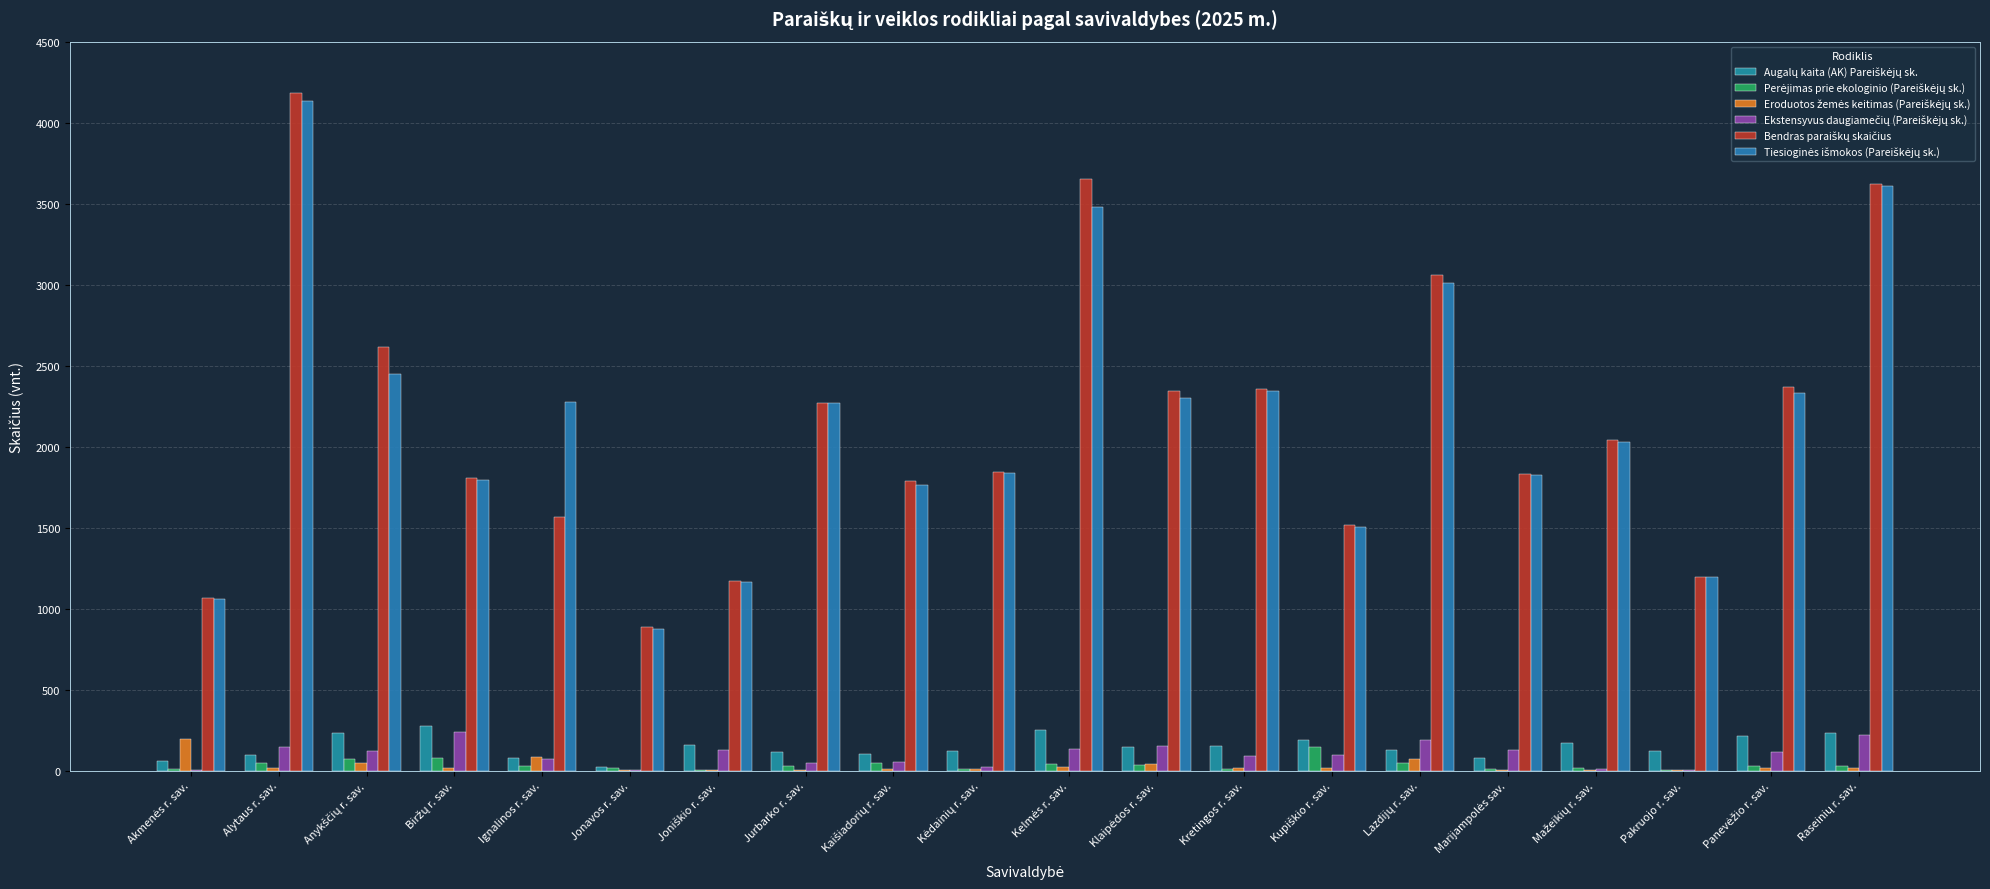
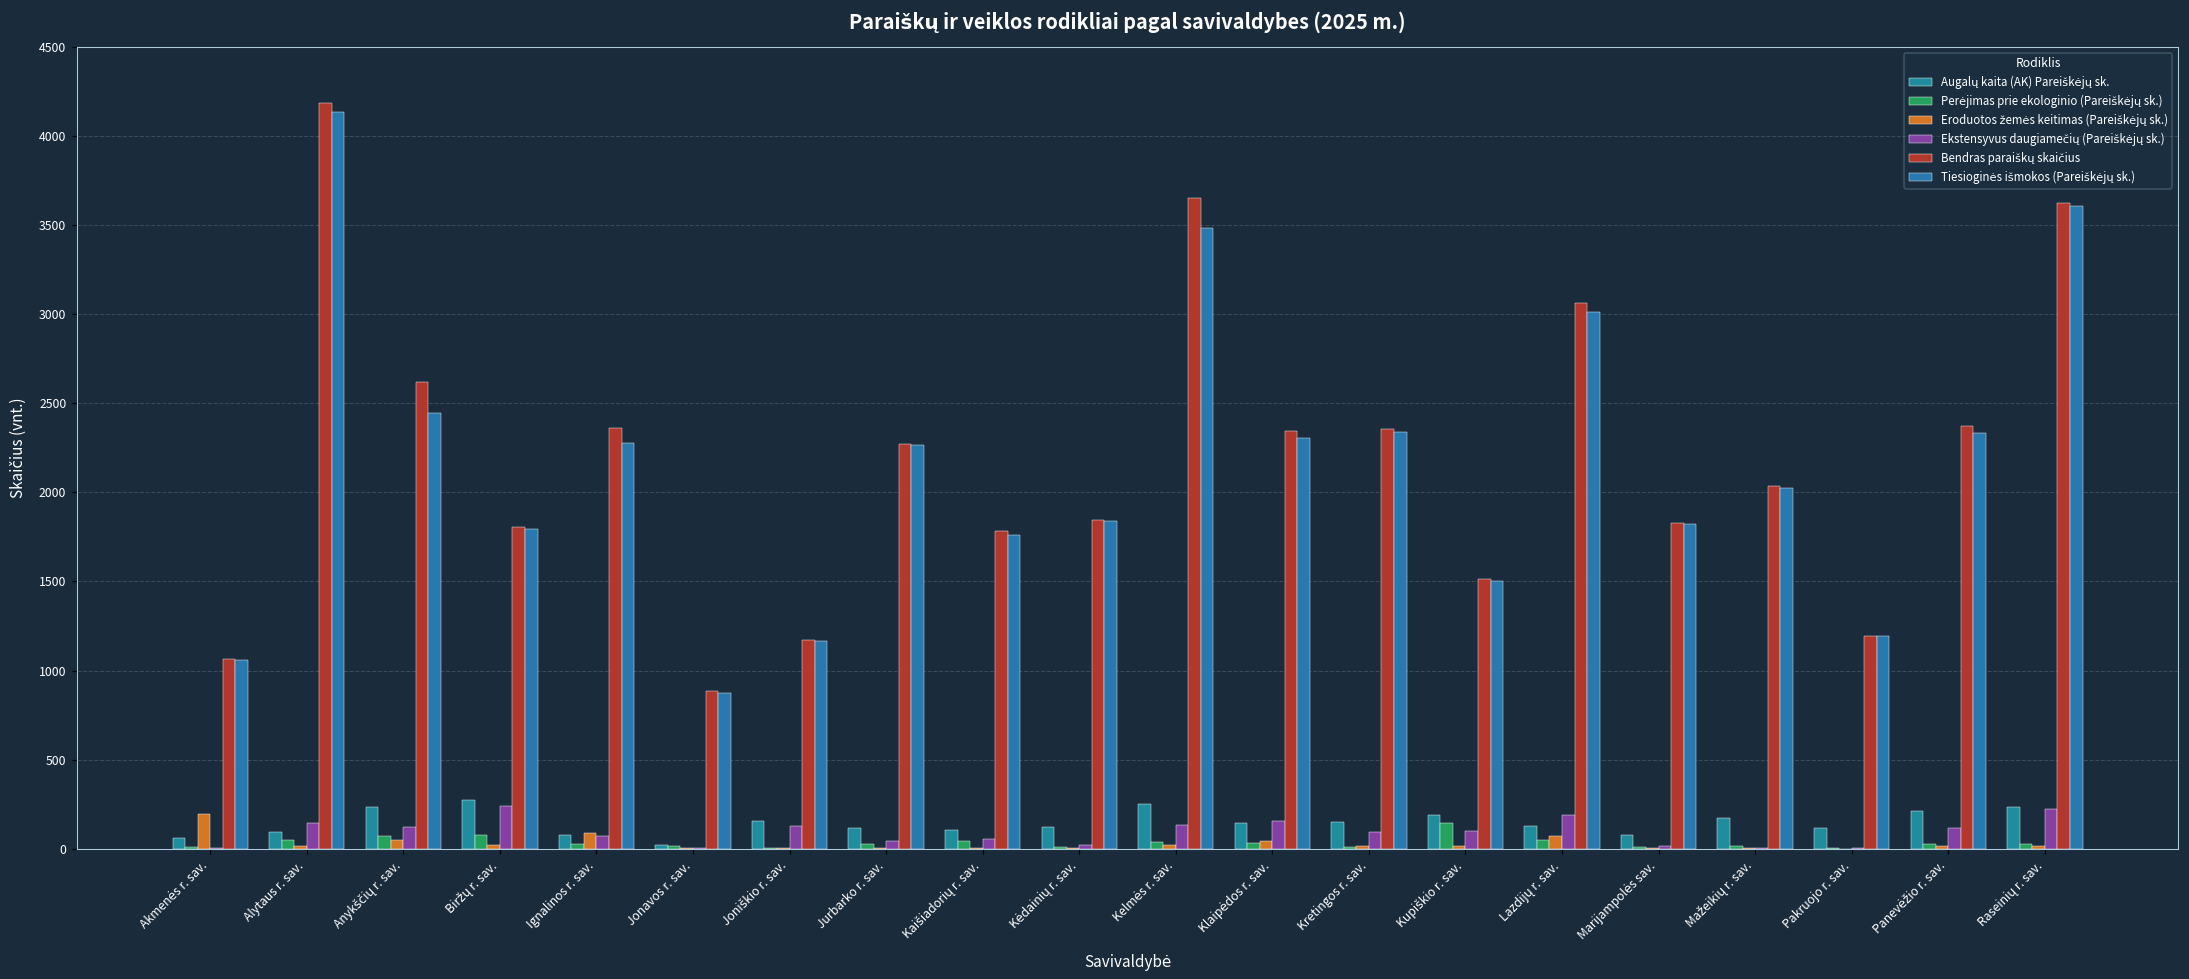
  {
    "Perėjimas prie ekologinio (Pareiškėjų sk.)": {
      "Alytaus r. sav.": 50,
      "Anykščių r. sav.": 70,
      "Biržų r. sav.": 80,
      "Ignalinos r. sav.": 30,
      "Jonavos r. sav.": 20,
      "Jurbarko r. sav.": 30,
      "Kaišiadorių r. sav.": 50,
      "Kelmės r. sav.": 40,
      "Klaipėdos r. sav.": 30,
      "Kupiškio r. sav.": 140,
      "Lazdijų r. sav.": 50,
      "Mažeikių r. sav.": 20,
      "Panevėžio r. sav.": 30,
      "Raseinių r. sav.": 30
    },
    "Eroduotos žemės keitimas (Pareiškėjų sk.)": {
      "Akmenės r. sav.": 200,
      "Alytaus r. sav.": 20,
      "Anykščių r. sav.": 50,
      "Biržų r. sav.": 20,
      "Ignalinos r. sav.": 90,
      "Kelmės r. sav.": 20,
      "Klaipėdos r. sav.": 40,
      "Lazdijų r. sav.": 70,
      "Panevėžio r. sav.": 20,
      "Raseinių r. sav.": 20
    },
    "Ekstensyvus daugiamečių (Pareiškėjų sk.)": {
      "Alytaus r. sav.": 150,
      "Anykščių r. sav.": 120,
      "Biržų r. sav.": 240,
      "Ignalinos r. sav.": 70,
      "Joniškio r. sav.": 130,
      "Jurbarko r. sav.": 40,
      "Kaišiadorių r. sav.": 50,
      "Kėdainių r. sav.": 20,
      "Kelmės r. sav.": 130,
      "Klaipėdos r. sav.": 150,
      "Kretingos r. sav.": 90,
      "Kupiškio r. sav.": 100,
      "Lazdijų r. sav.": 190,
-     "Marijampolės sav.": 130,
+     "Marijampolės sav.": 10,
      "Panevėžio r. sav.": 110,
      "Raseinių r. sav.": 220
    },
    "Bendras paraiškų skaičius": {
      "Akmenės r. sav.": 1060,
      "Alytaus r. sav.": 4180,
      "Anykščių r. sav.": 2620,
      "Biržų r. sav.": 1810,
-     "Ignalinos r. sav.": 1570,
+     "Ignalinos r. sav.": 2360,
      "Jonavos r. sav.": 890,
      "Joniškio r. sav.": 1170,
      "Jurbarko r. sav.": 2270,
      "Kaišiadorių r. sav.": 1790,
      "Kėdainių r. sav.": 1850,
      "Kelmės r. sav.": 3650,
      "Klaipėdos r. sav.": 2340,
      "Kretingos r. sav.": 2360,
      "Kupiškio r. sav.": 1510,
      "Lazdijų r. sav.": 3060,
      "Marijampolės sav.": 1830,
      "Mažeikių r. sav.": 2040,
      "Pakruojo r. sav.": 1200,
      "Panevėžio r. sav.": 2370,
      "Raseinių r. sav.": 3620
    }
  }
